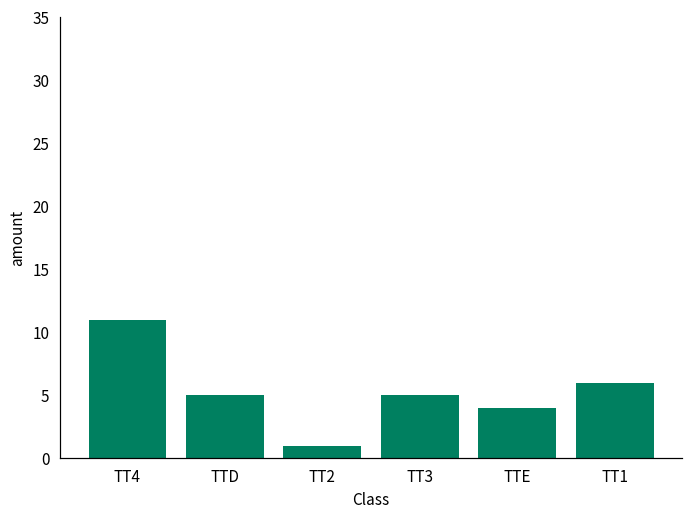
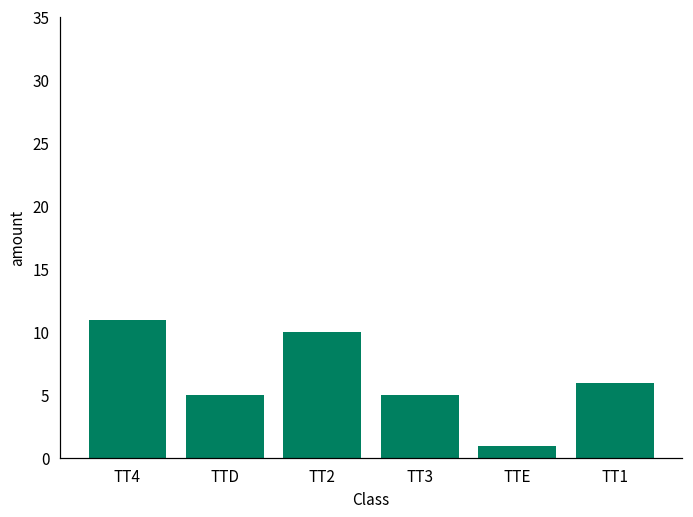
  {
    "TT4": 11,
    "TTD": 5,
-   "TT2": 1,
+   "TT2": 10,
    "TT3": 5,
-   "TTE": 4,
+   "TTE": 1,
    "TT1": 6
  }
